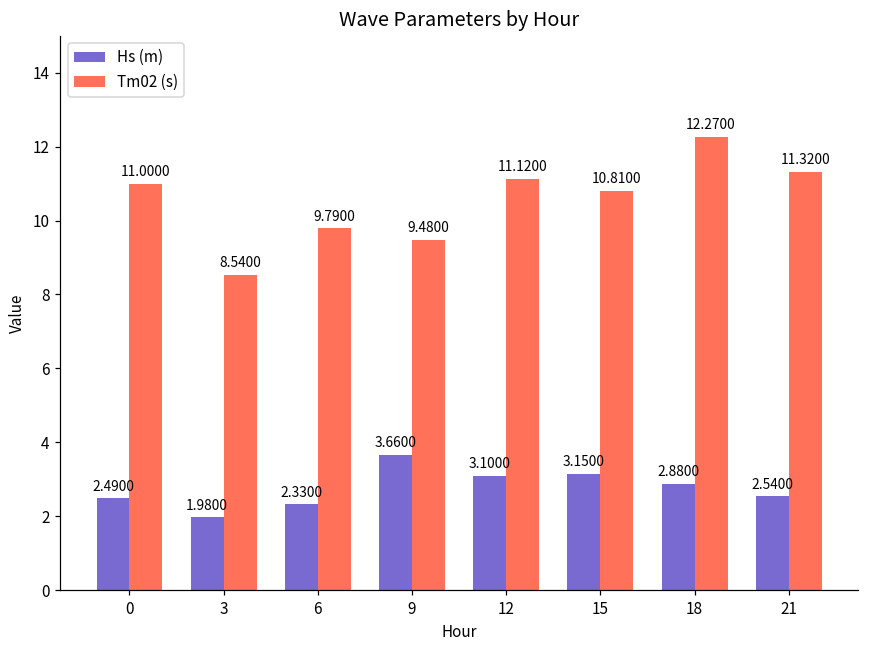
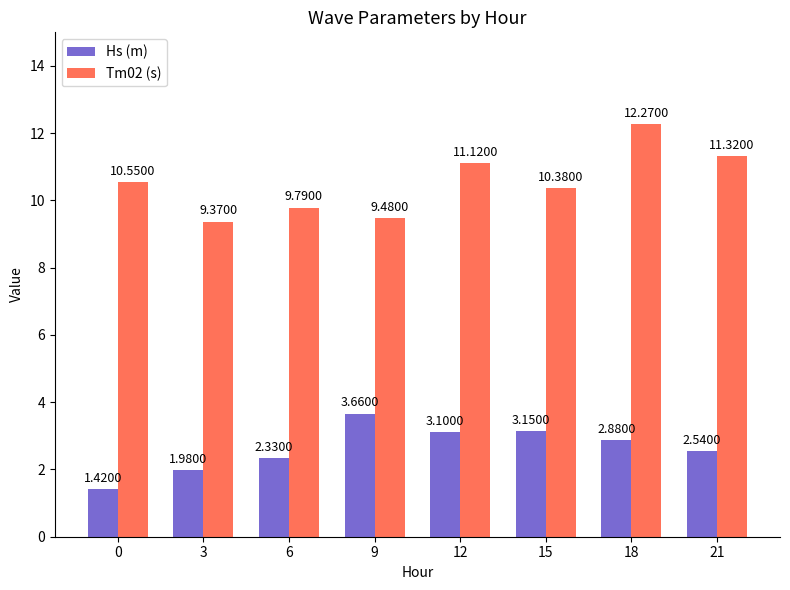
  {
    "Hs (m)": {
-     "0": 2.4900,
+     "0": 1.4200,
      "3": 1.9800,
      "6": 2.3300,
      "9": 3.6600,
      "12": 3.1000,
      "15": 3.1500,
      "18": 2.8800,
      "21": 2.5400
    },
    "Tm02 (s)": {
-     "0": 11.0000,
-     "3": 8.5400,
+     "0": 10.5500,
+     "3": 9.3700,
      "6": 9.7900,
      "9": 9.4800,
      "12": 11.1200,
-     "15": 10.8100,
+     "15": 10.3800,
      "18": 12.2700,
      "21": 11.3200
    }
  }
